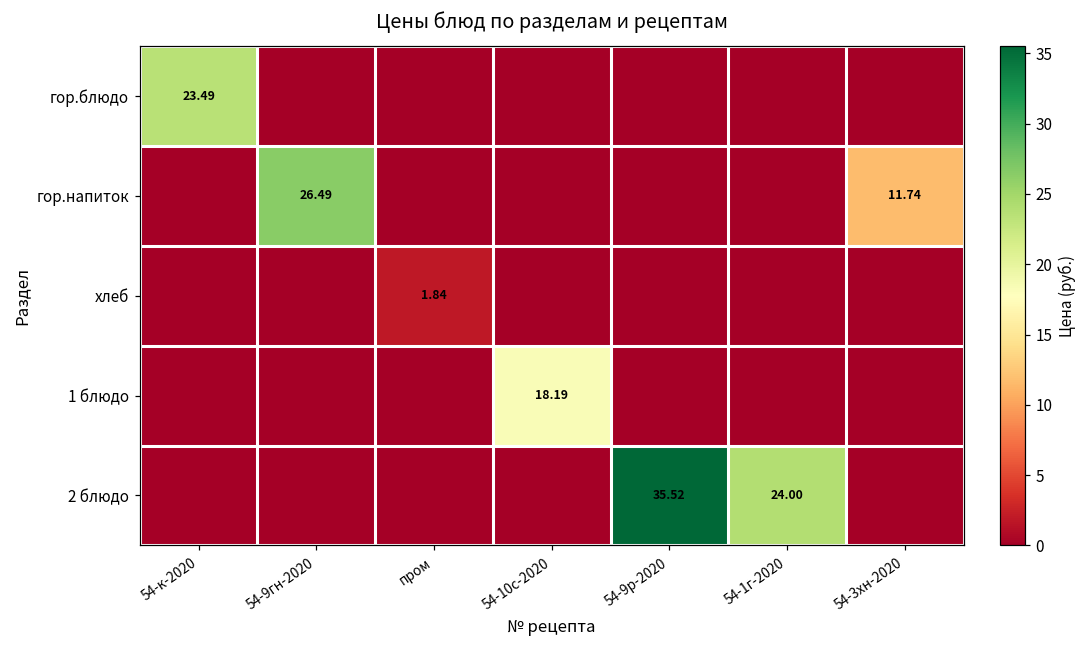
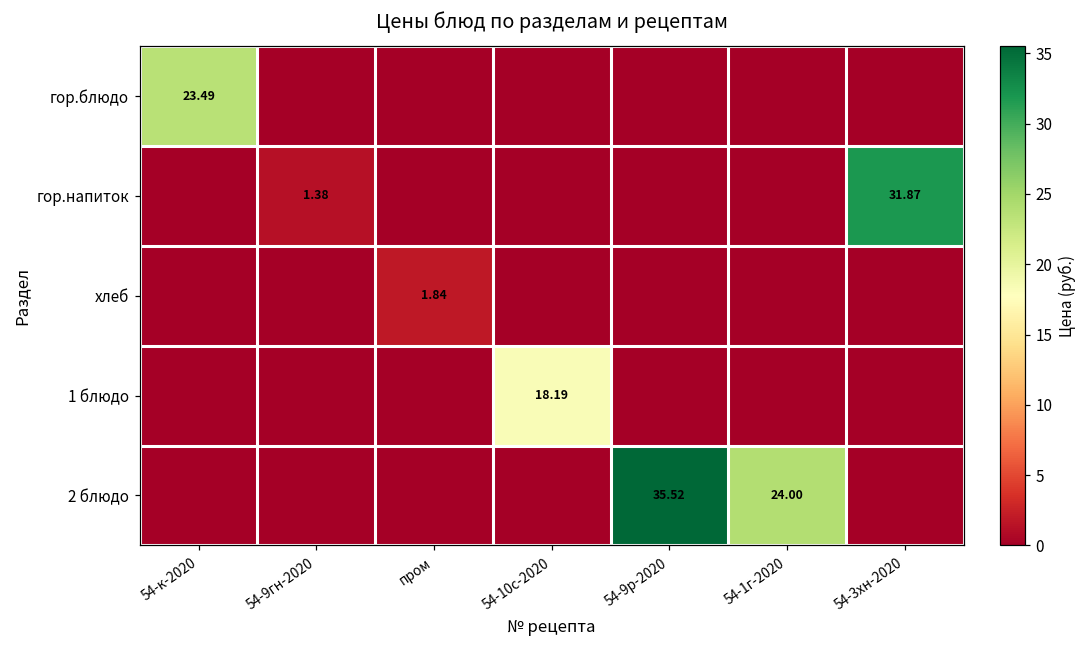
  {
    "гор.блюдо": {
      "54-к-2020": 23.49
    },
    "гор.напиток": {
-     "54-9гн-2020": 26.49,
-     "54-3хн-2020": 11.74
+     "54-9гн-2020": 1.38,
+     "54-3хн-2020": 31.87
    },
    "хлеб": {
      "пром": 1.84
    },
    "1 блюдо": {
      "54-10с-2020": 18.19
    },
    "2 блюдо": {
      "54-9р-2020": 35.52,
      "54-1г-2020": 24.00
    }
  }
